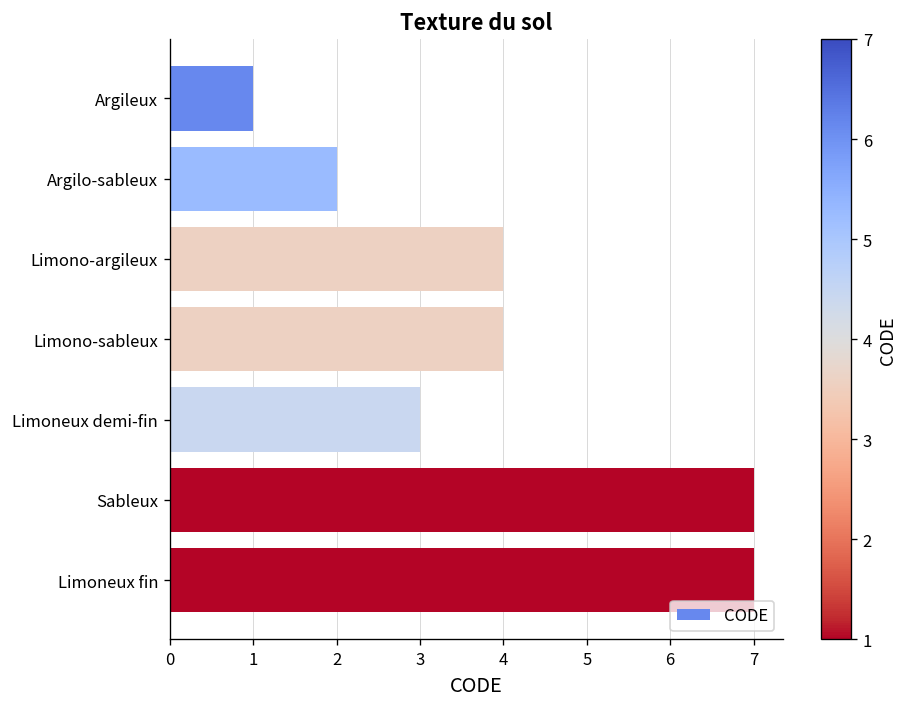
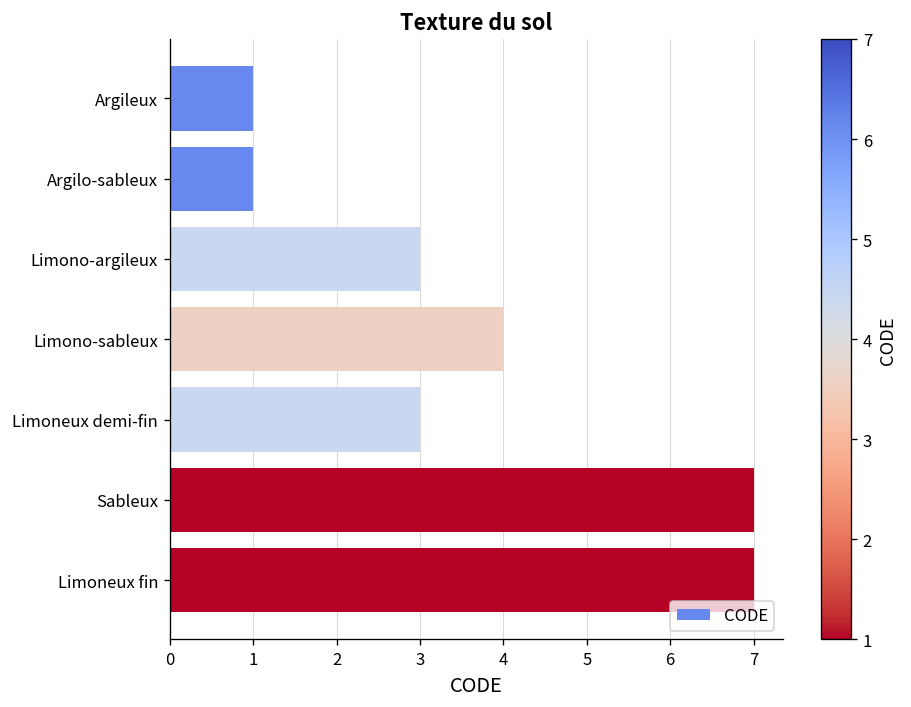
  {
    "Argileux": 1,
-   "Argilo-sableux": 2,
-   "Limono-argileux": 4,
+   "Argilo-sableux": 1,
+   "Limono-argileux": 3,
    "Limono-sableux": 4,
    "Limoneux demi-fin": 3,
    "Sableux": 7,
    "Limoneux fin": 7
  }
